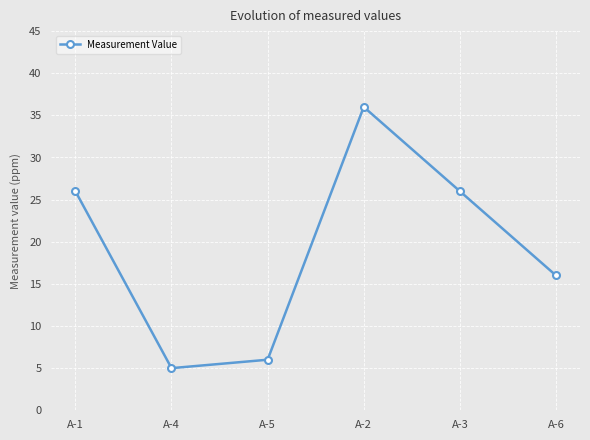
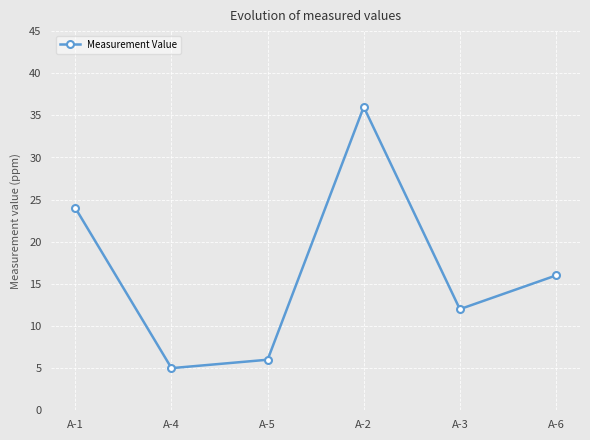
  {
-   "A-1": 26,
+   "A-1": 24,
    "A-4": 5,
    "A-5": 6,
    "A-2": 36,
-   "A-3": 26,
+   "A-3": 12,
    "A-6": 16
  }
